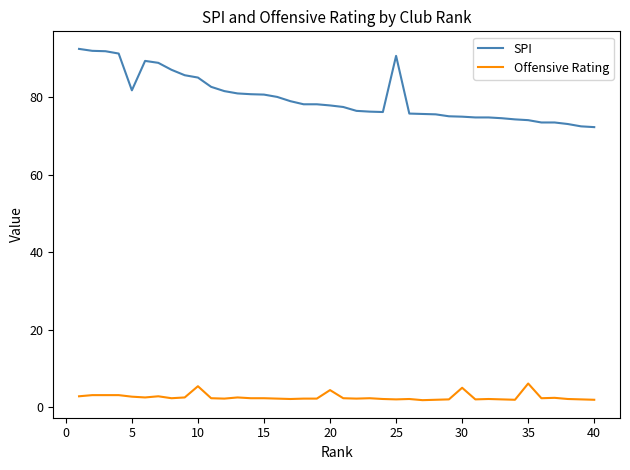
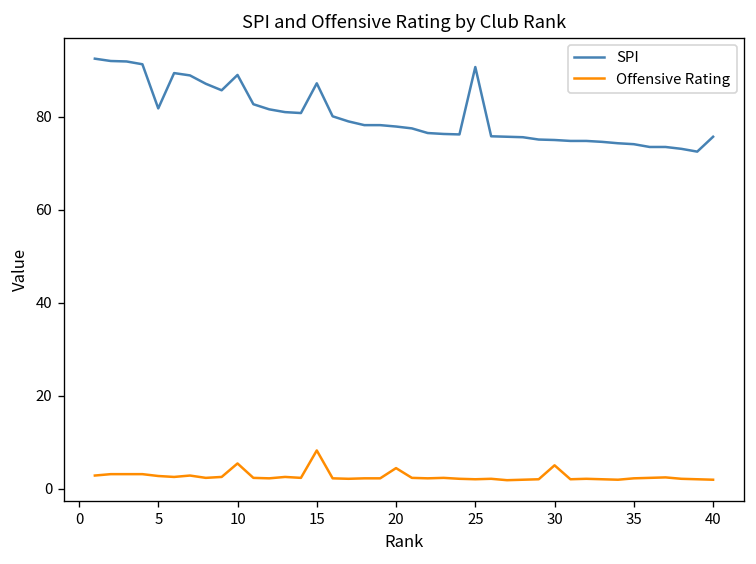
  {
    "SPI": {
      "5": 82,
-     "10": 85,
-     "15": 81,
+     "10": 89,
+     "15": 87,
      "20": 78,
      "25": 91,
      "30": 75,
      "35": 74,
-     "40": 72
+     "40": 76
    },
    "Offensive Rating": {
      "5": 3,
      "10": 5,
-     "15": 2,
+     "15": 8,
      "20": 4,
      "25": 2,
      "30": 5,
-     "35": 6,
+     "35": 2,
      "40": 2
    }
  }
